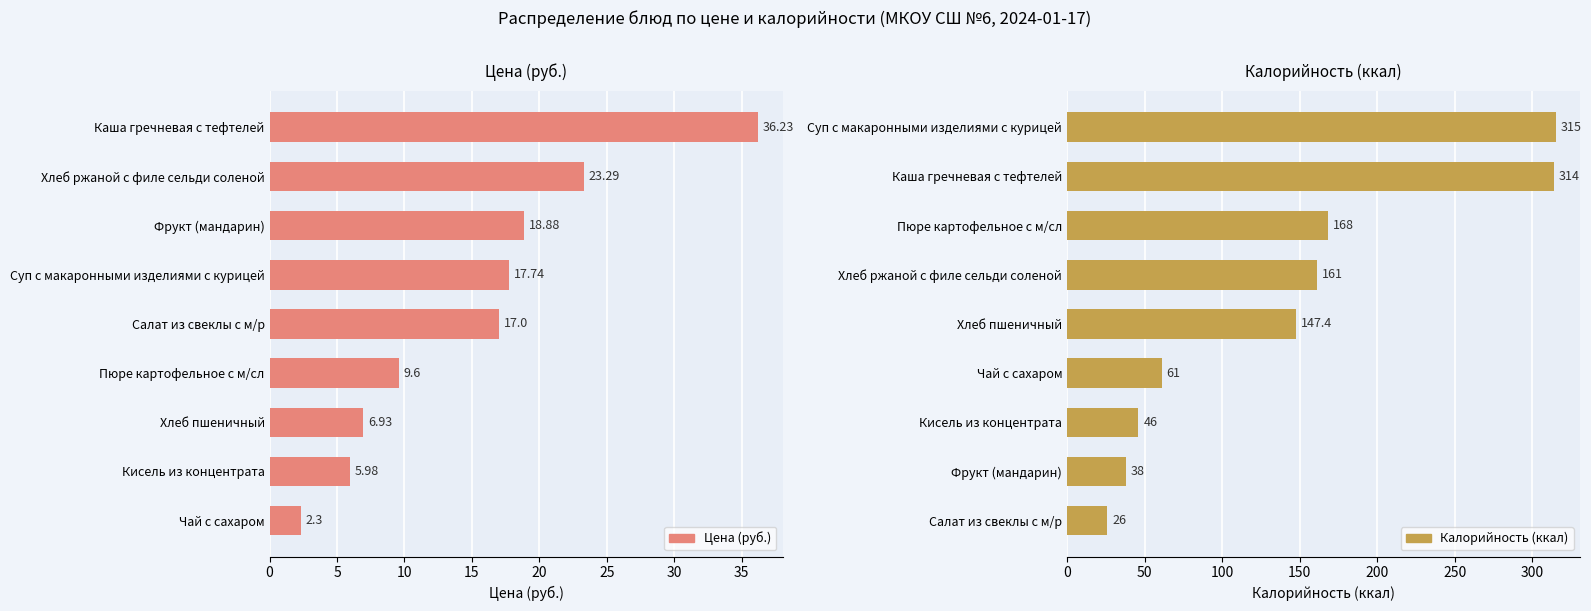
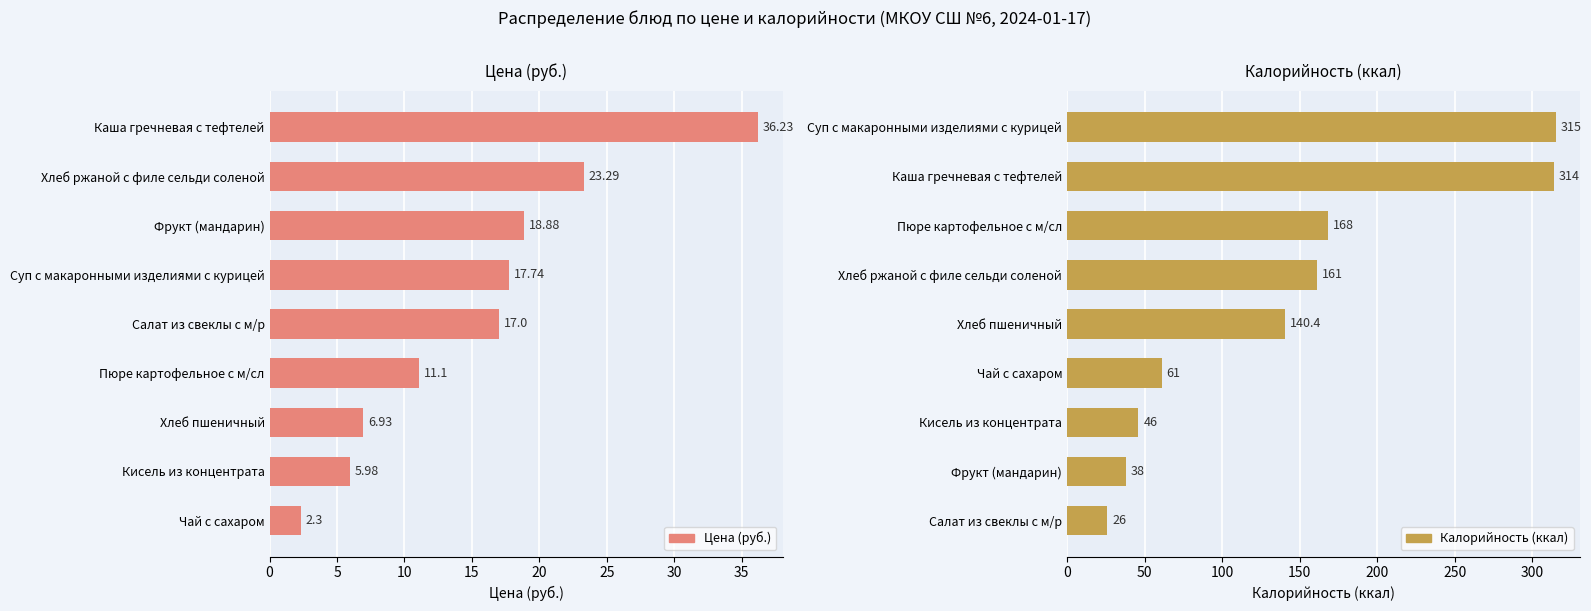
  {
    "Цена (руб.)": {
      "Каша гречневая с тефтелей": 36.23,
      "Хлеб ржаной с филе сельди соленой": 23.29,
      "Фрукт (мандарин)": 18.88,
      "Суп с макаронными изделиями с курицей": 17.74,
      "Салат из свеклы с м/р": 17.0,
-     "Пюре картофельное с м/сл": 9.6,
+     "Пюре картофельное с м/сл": 11.1,
      "Хлеб пшеничный": 6.93,
      "Кисель из концентрата": 5.98,
      "Чай с сахаром": 2.3
    },
    "Калорийность (ккал)": {
      "Суп с макаронными изделиями с курицей": 315,
      "Каша гречневая с тефтелей": 314,
      "Пюре картофельное с м/сл": 168,
      "Хлеб ржаной с филе сельди соленой": 161,
-     "Хлеб пшеничный": 147.4,
+     "Хлеб пшеничный": 140.4,
      "Чай с сахаром": 61,
      "Кисель из концентрата": 46,
      "Фрукт (мандарин)": 38,
      "Салат из свеклы с м/р": 26
    }
  }
